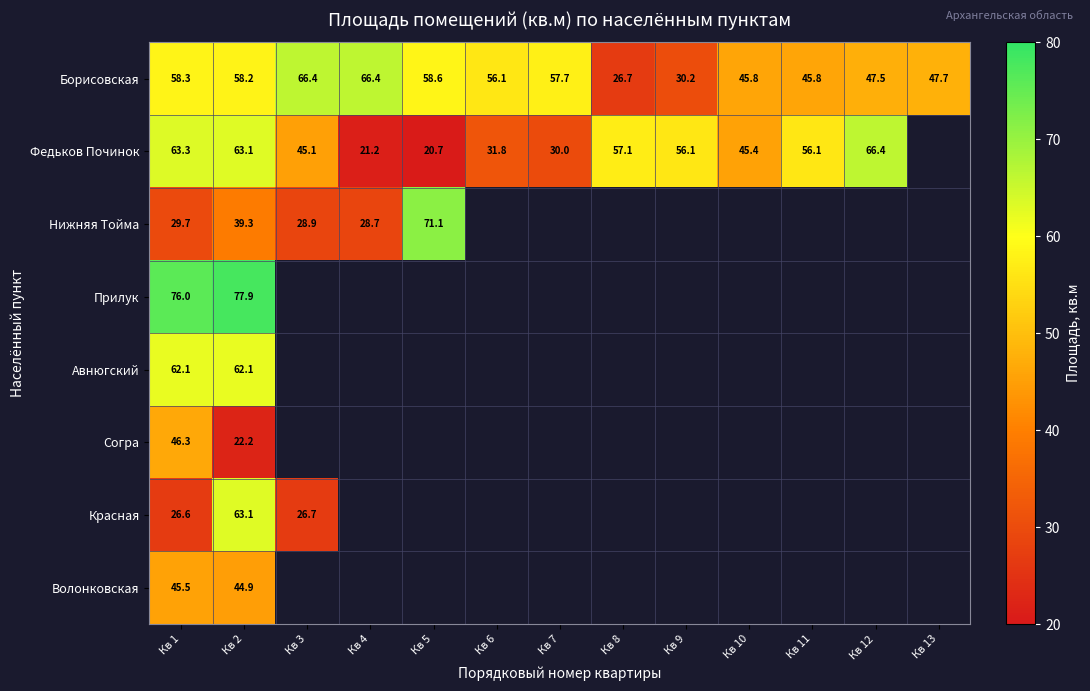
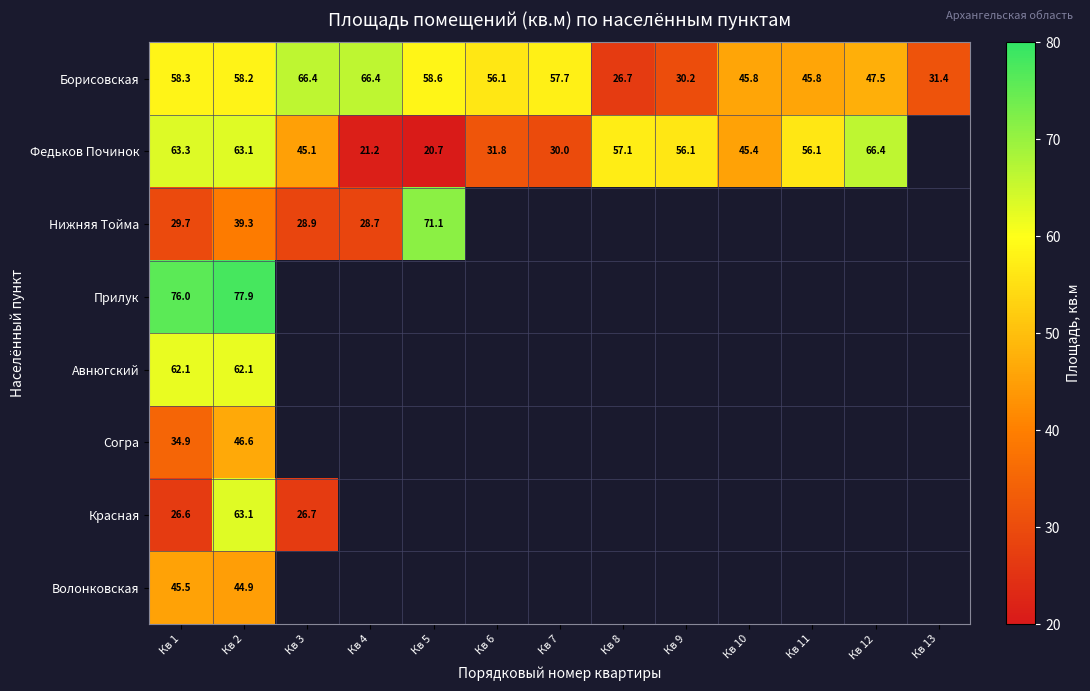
  {
    "Борисовская": {
      "Кв 1": 58.3,
      "Кв 2": 58.2,
      "Кв 3": 66.4,
      "Кв 4": 66.4,
      "Кв 5": 58.6,
      "Кв 6": 56.1,
      "Кв 7": 57.7,
      "Кв 8": 26.7,
      "Кв 9": 30.2,
      "Кв 10": 45.8,
      "Кв 11": 45.8,
      "Кв 12": 47.5,
-     "Кв 13": 47.7
+     "Кв 13": 31.4
    },
    "Федьков Починок": {
      "Кв 1": 63.3,
      "Кв 2": 63.1,
      "Кв 3": 45.1,
      "Кв 4": 21.2,
      "Кв 5": 20.7,
      "Кв 6": 31.8,
      "Кв 7": 30.0,
      "Кв 8": 57.1,
      "Кв 9": 56.1,
      "Кв 10": 45.4,
      "Кв 11": 56.1,
      "Кв 12": 66.4
    },
    "Нижняя Тойма": {
      "Кв 1": 29.7,
      "Кв 2": 39.3,
      "Кв 3": 28.9,
      "Кв 4": 28.7,
      "Кв 5": 71.1
    },
    "Прилук": {
      "Кв 1": 76.0,
      "Кв 2": 77.9
    },
    "Авнюгский": {
      "Кв 1": 62.1,
      "Кв 2": 62.1
    },
    "Согра": {
-     "Кв 1": 46.3,
-     "Кв 2": 22.2
+     "Кв 1": 34.9,
+     "Кв 2": 46.6
    },
    "Красная": {
      "Кв 1": 26.6,
      "Кв 2": 63.1,
      "Кв 3": 26.7
    },
    "Волонковская": {
      "Кв 1": 45.5,
      "Кв 2": 44.9
    }
  }
